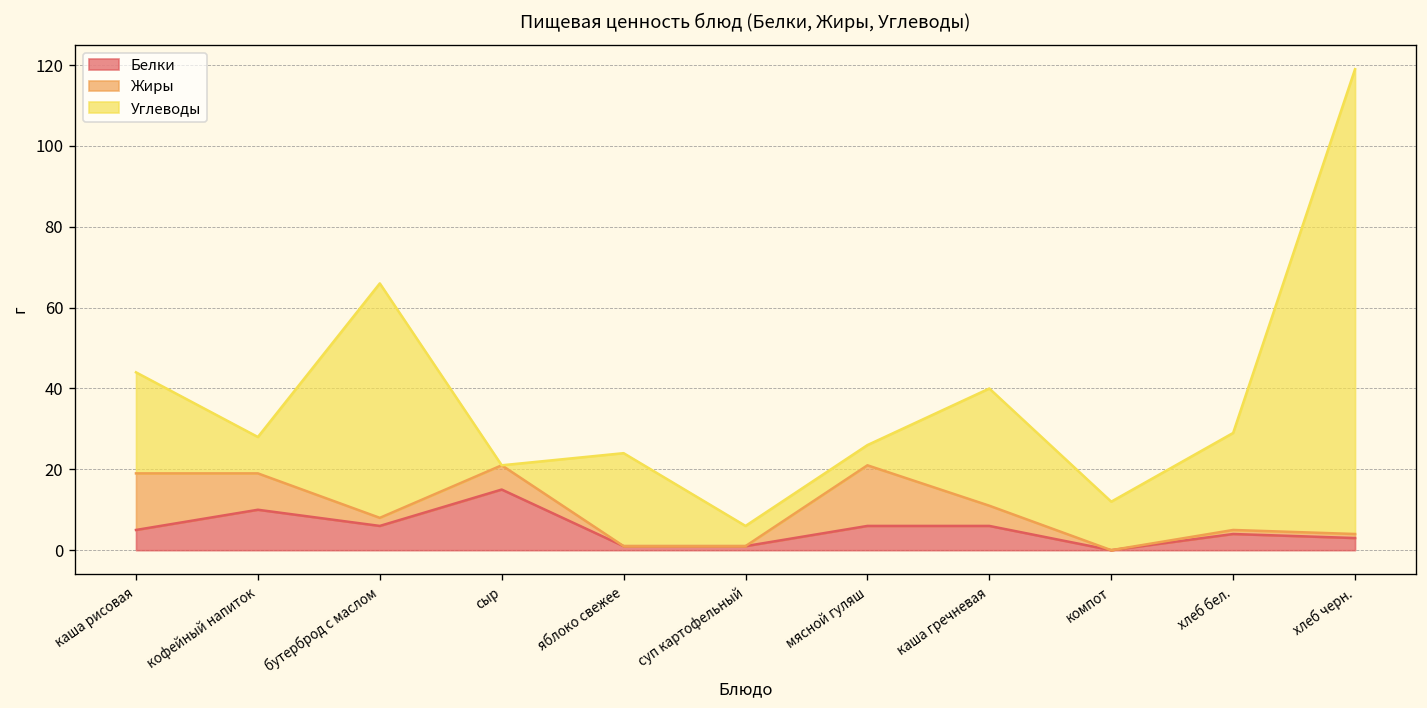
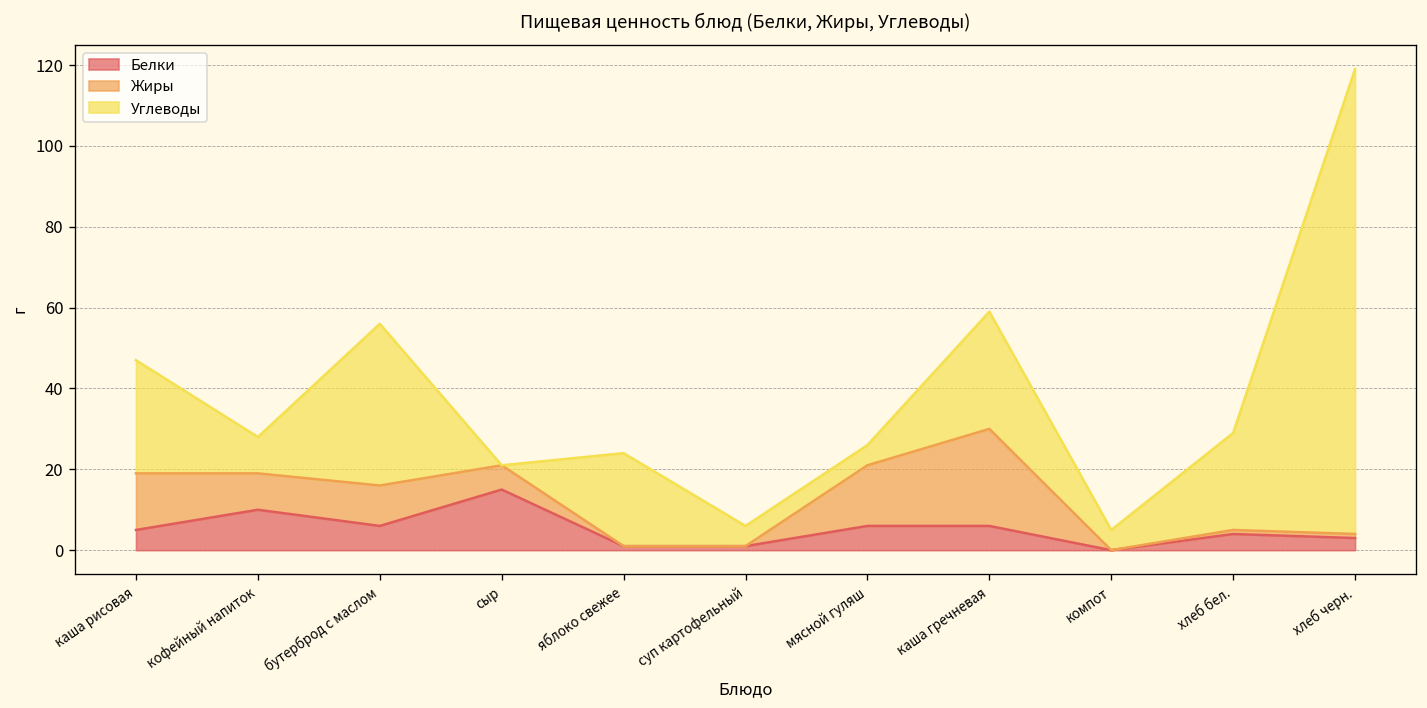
  {
    "Белки": {
      "каша рисовая": 5,
      "кофейный напиток": 10,
      "бутерброд с маслом": 6,
      "сыр": 15,
      "мясной гуляш": 6,
      "каша гречневая": 6,
      "хлеб бел.": 4,
      "хлеб черн.": 3
    },
    "Жиры": {
      "каша рисовая": 14,
      "кофейный напиток": 9,
-     "бутерброд с маслом": 2,
+     "бутерброд с маслом": 10,
      "мясной гуляш": 15,
-     "каша гречневая": 5,
+     "каша гречневая": 24,
      "хлеб бел.": 1,
      "хлеб черн.": 1
    },
    "Углеводы": {
-     "каша рисовая": 25,
+     "каша рисовая": 28,
      "кофейный напиток": 9,
-     "бутерброд с маслом": 58,
+     "бутерброд с маслом": 40,
      "яблоко свежее": 23,
      "суп картофельный": 5,
      "мясной гуляш": 5,
      "каша гречневая": 29,
-     "компот": 12,
+     "компот": 5,
      "хлеб бел.": 24,
      "хлеб черн.": 115
    }
  }
